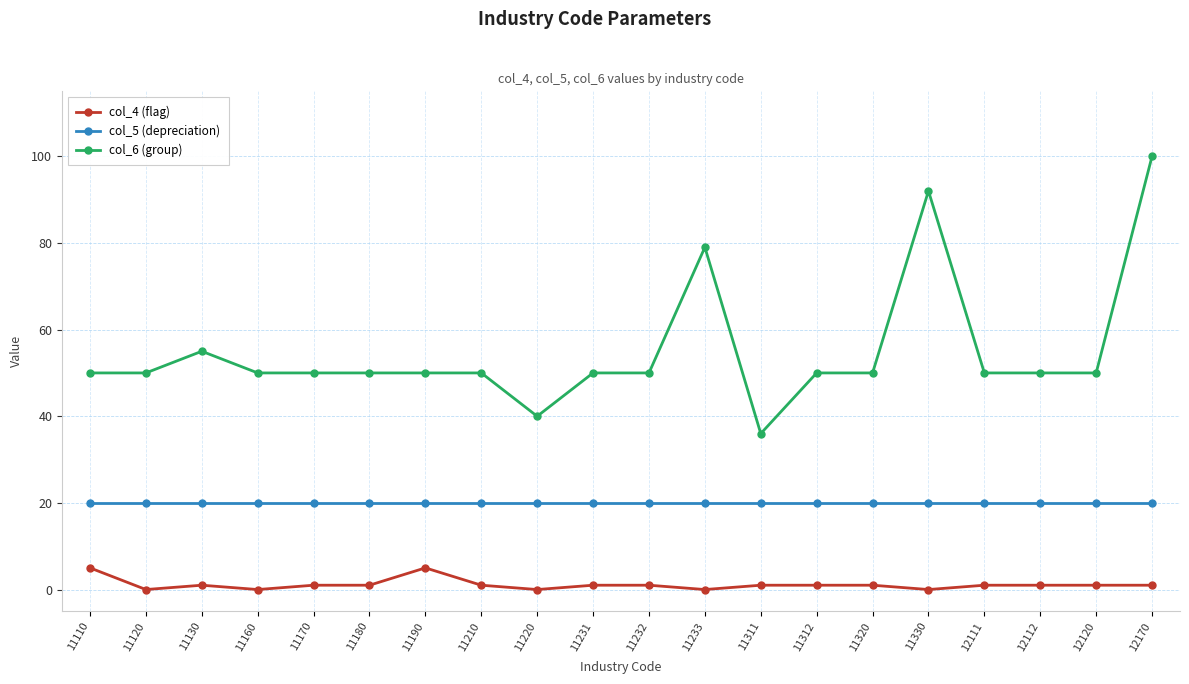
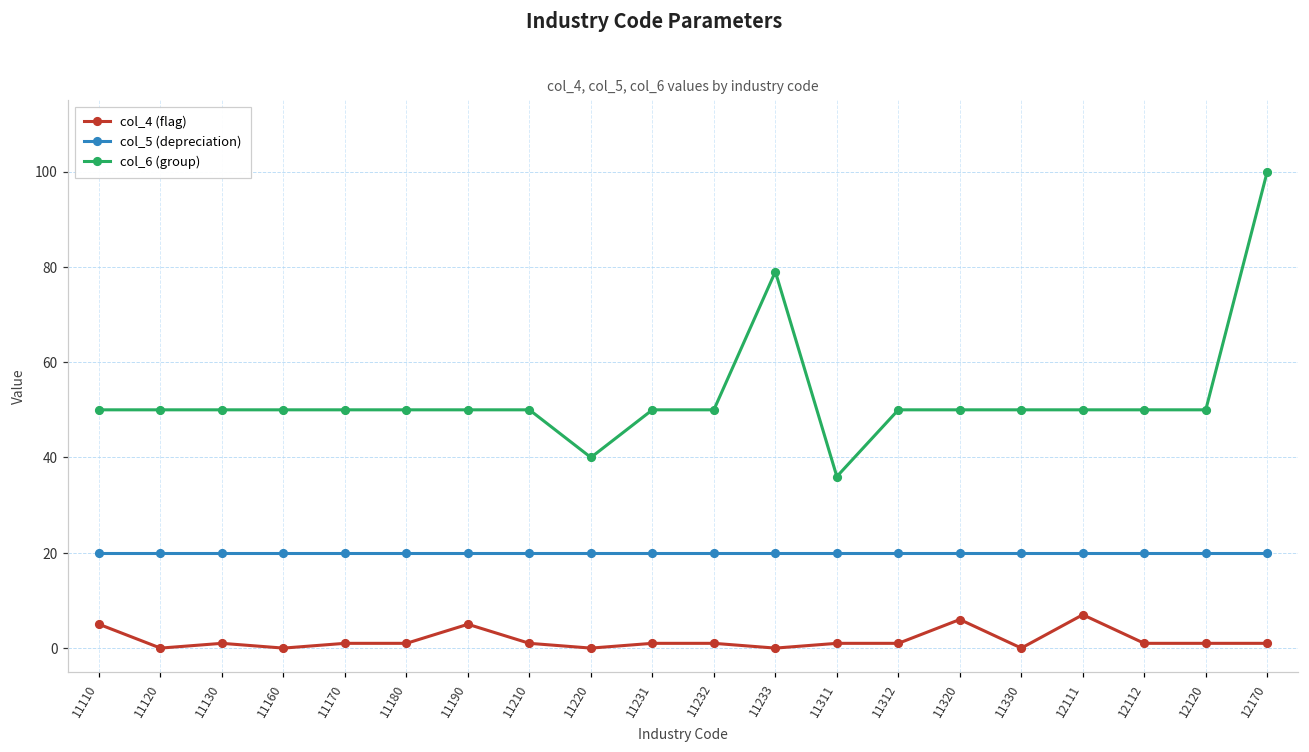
  {
    "col_4 (flag)": {
      "11110": 5,
      "11120": 0,
      "11130": 1,
      "11160": 0,
      "11170": 1,
      "11180": 1,
      "11190": 5,
      "11210": 1,
      "11220": 0,
      "11231": 1,
      "11232": 1,
      "11233": 0,
      "11311": 1,
      "11312": 1,
-     "11320": 1,
+     "11320": 6,
      "11330": 0,
-     "12111": 1,
+     "12111": 7,
      "12112": 1,
      "12120": 1,
      "12170": 1
    },
    "col_5 (depreciation)": {
      "11110": 20,
      "11120": 20,
      "11130": 20,
      "11160": 20,
      "11170": 20,
      "11180": 20,
      "11190": 20,
      "11210": 20,
      "11220": 20,
      "11231": 20,
      "11232": 20,
      "11233": 20,
      "11311": 20,
      "11312": 20,
      "11320": 20,
      "11330": 20,
      "12111": 20,
      "12112": 20,
      "12120": 20,
      "12170": 20
    },
    "col_6 (group)": {
      "11110": 50,
      "11120": 50,
-     "11130": 55,
+     "11130": 50,
      "11160": 50,
      "11170": 50,
      "11180": 50,
      "11190": 50,
      "11210": 50,
      "11220": 40,
      "11231": 50,
      "11232": 50,
      "11233": 79,
      "11311": 36,
      "11312": 50,
      "11320": 50,
-     "11330": 92,
+     "11330": 50,
      "12111": 50,
      "12112": 50,
      "12120": 50,
      "12170": 100
    }
  }
